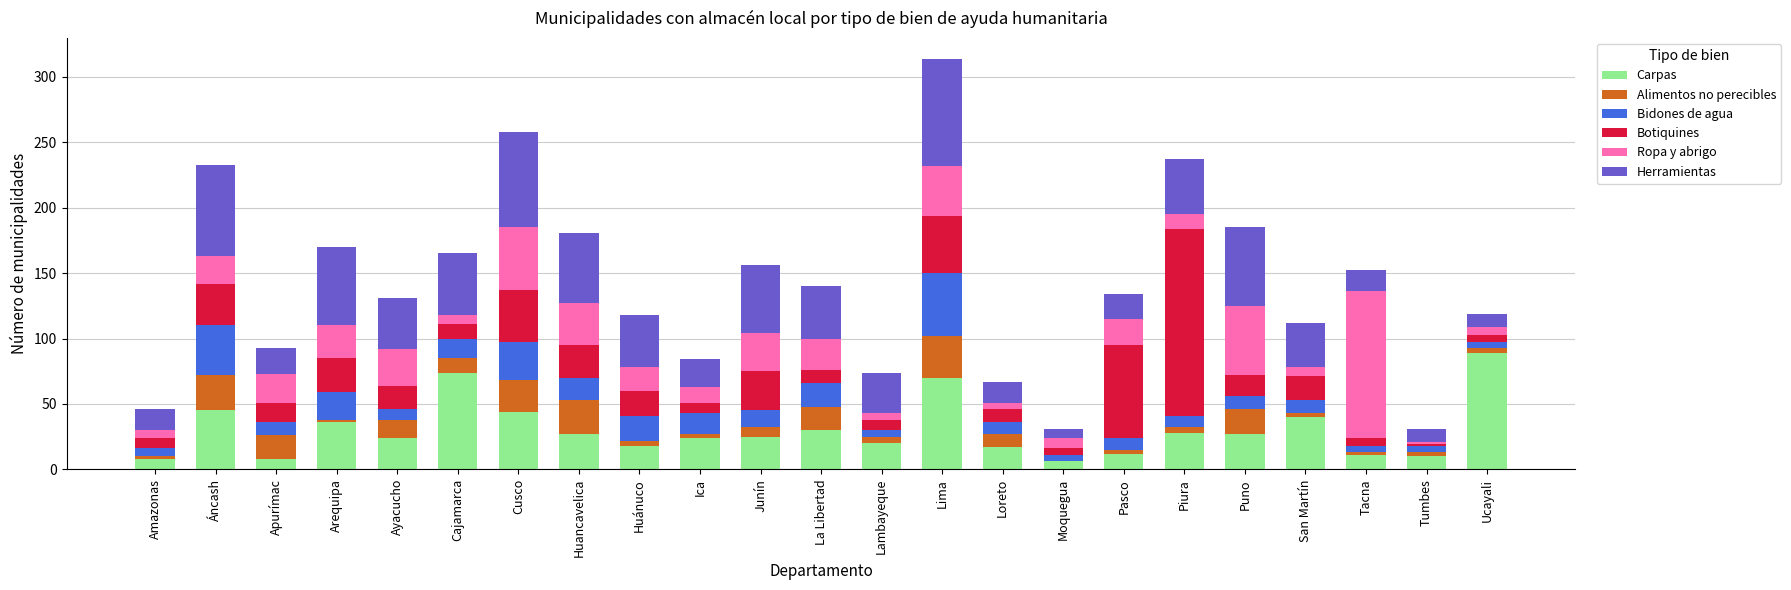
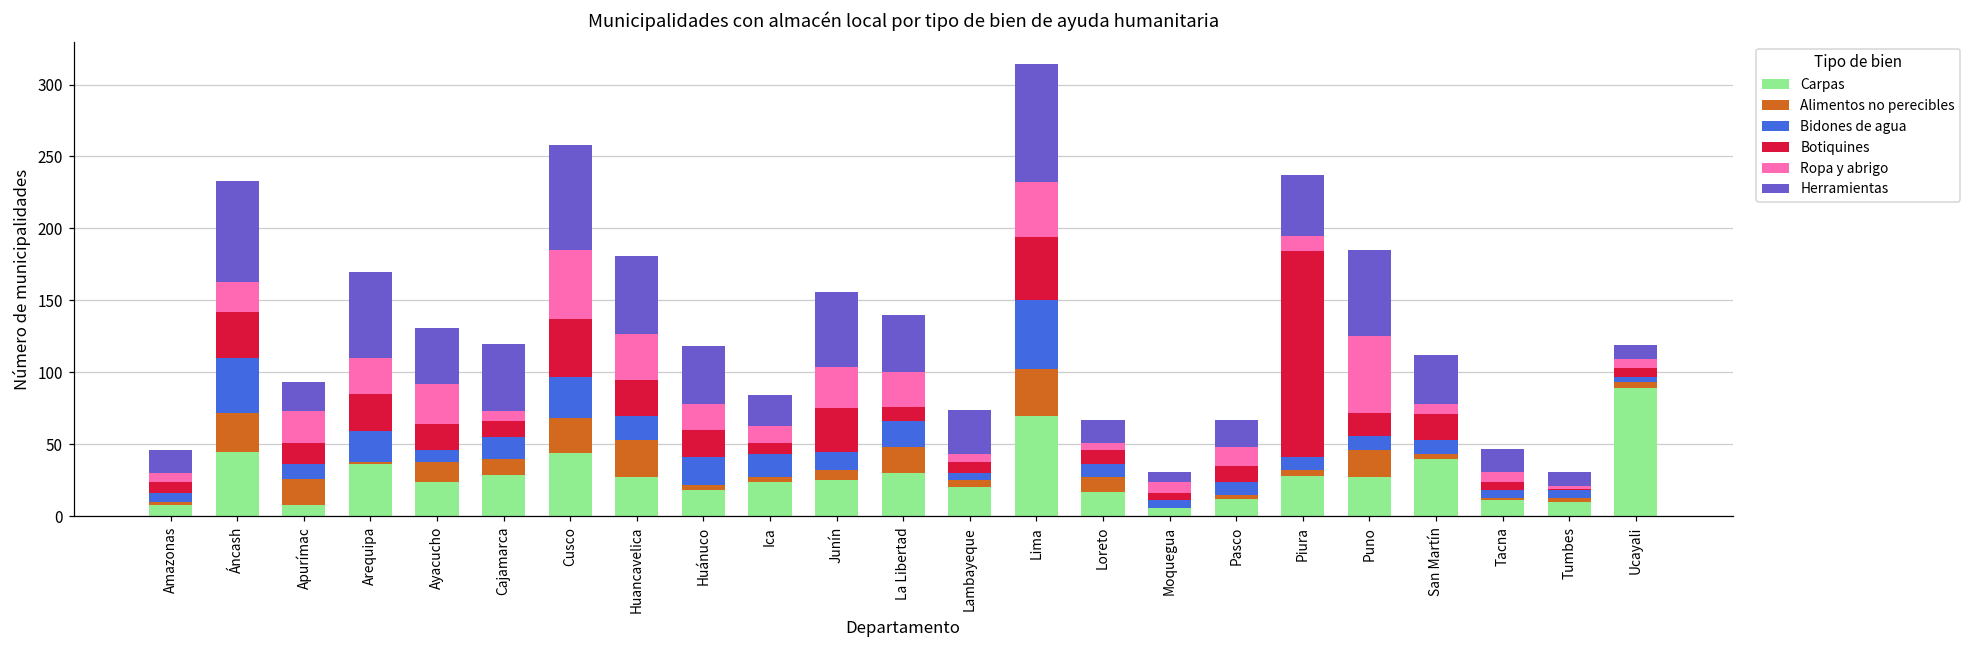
  {
    "Carpas": {
      "Amazonas": 8,
      "Áncash": 45,
      "Apurímac": 8,
      "Arequipa": 36,
      "Ayacucho": 24,
-     "Cajamarca": 74,
+     "Cajamarca": 29,
      "Cusco": 44,
      "Huancavelica": 27,
      "Huánuco": 18,
      "Ica": 24,
      "Junín": 25,
      "La Libertad": 30,
      "Lambayeque": 20,
      "Lima": 70,
      "Loreto": 17,
      "Moquegua": 6,
      "Pasco": 12,
      "Piura": 28,
      "Puno": 27,
      "San Martín": 40,
      "Tacna": 11,
      "Tumbes": 10,
      "Ucayali": 89
    },
    "Alimentos no perecibles": {
      "Amazonas": 2,
      "Áncash": 27,
      "Apurímac": 18,
      "Arequipa": 2,
      "Ayacucho": 14,
      "Cajamarca": 11,
      "Cusco": 24,
      "Huancavelica": 26,
      "Huánuco": 4,
      "Ica": 3,
      "Junín": 7,
      "La Libertad": 18,
      "Lambayeque": 5,
      "Lima": 32,
      "Loreto": 10,
      "Moquegua": 0,
      "Pasco": 3,
      "Piura": 4,
      "Puno": 19,
      "San Martín": 3,
      "Tacna": 2,
      "Tumbes": 3,
      "Ucayali": 4
    },
    "Botiquines": {
      "Amazonas": 8,
      "Áncash": 32,
      "Apurímac": 15,
      "Arequipa": 26,
      "Ayacucho": 18,
      "Cajamarca": 11,
      "Cusco": 40,
      "Huancavelica": 25,
      "Huánuco": 19,
      "Ica": 8,
      "Junín": 30,
      "La Libertad": 10,
      "Lambayeque": 8,
      "Lima": 44,
      "Loreto": 10,
      "Moquegua": 5,
-     "Pasco": 71,
+     "Pasco": 11,
      "Piura": 143,
      "Puno": 16,
      "San Martín": 18,
      "Tacna": 6,
      "Ucayali": 6
    },
    "Ropa y abrigo": {
      "Amazonas": 6,
      "Áncash": 21,
      "Apurímac": 22,
      "Arequipa": 25,
      "Ayacucho": 28,
      "Cajamarca": 7,
      "Cusco": 48,
      "Huancavelica": 32,
      "Huánuco": 18,
      "Ica": 12,
      "Junín": 29,
      "La Libertad": 24,
      "Lambayeque": 5,
      "Lima": 38,
      "Loreto": 5,
      "Moquegua": 8,
-     "Pasco": 20,
+     "Pasco": 13,
      "Piura": 11,
      "Puno": 53,
      "San Martín": 7,
-     "Tacna": 112,
+     "Tacna": 7,
      "Tumbes": 2,
      "Ucayali": 6
    }
  }
